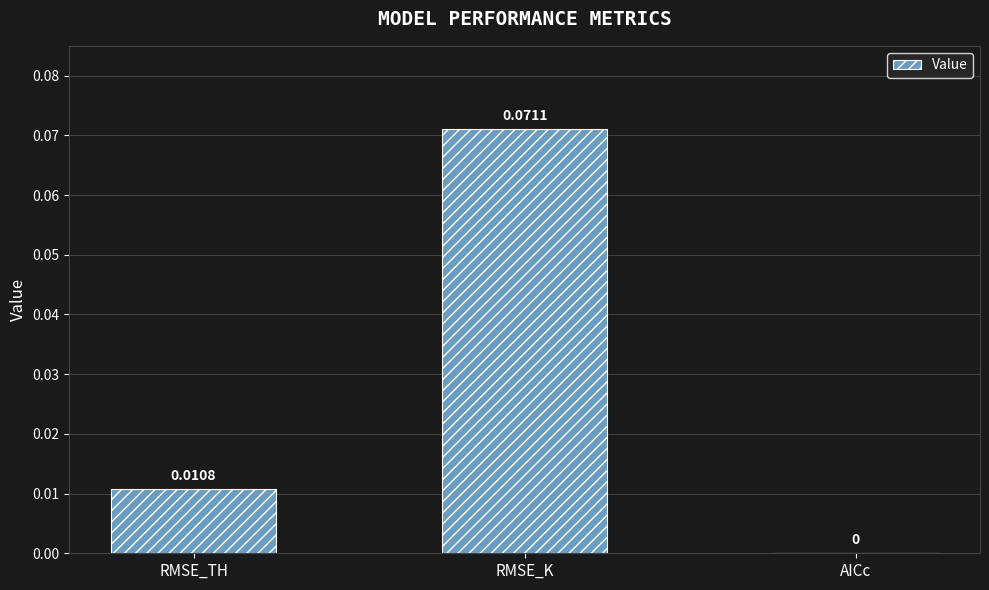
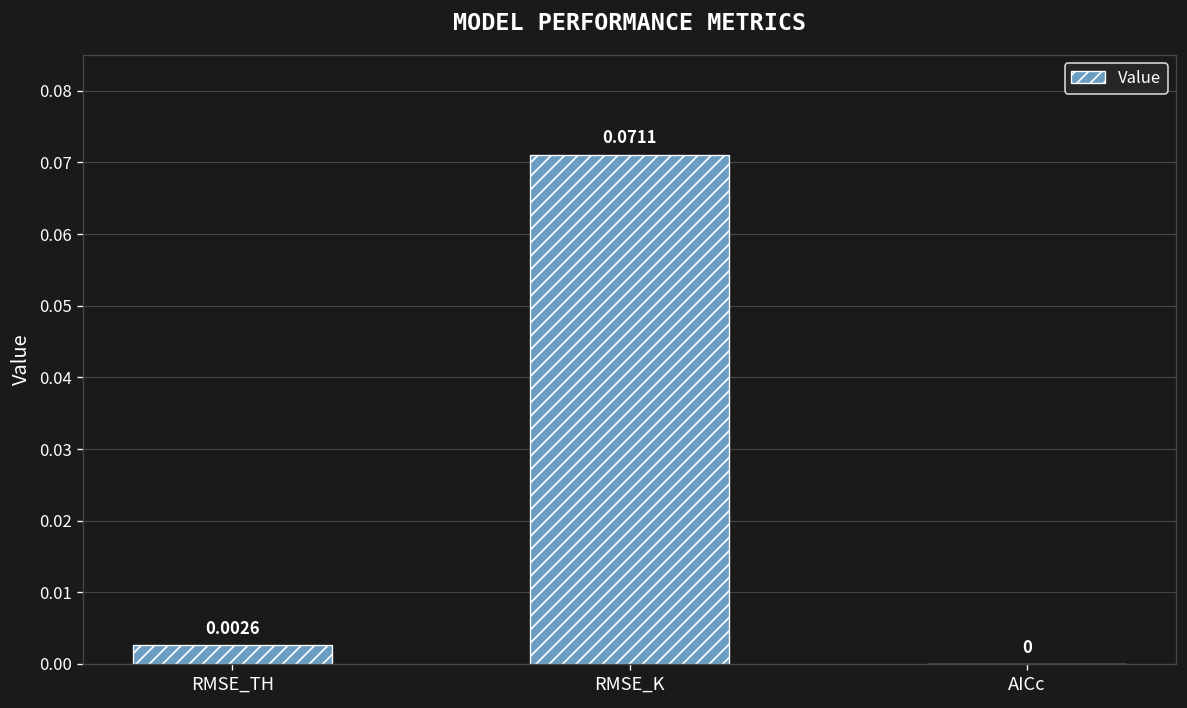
  {
-   "RMSE_TH": 0.0108,
+   "RMSE_TH": 0.0026,
    "RMSE_K": 0.0711,
    "AICc": 0
  }
